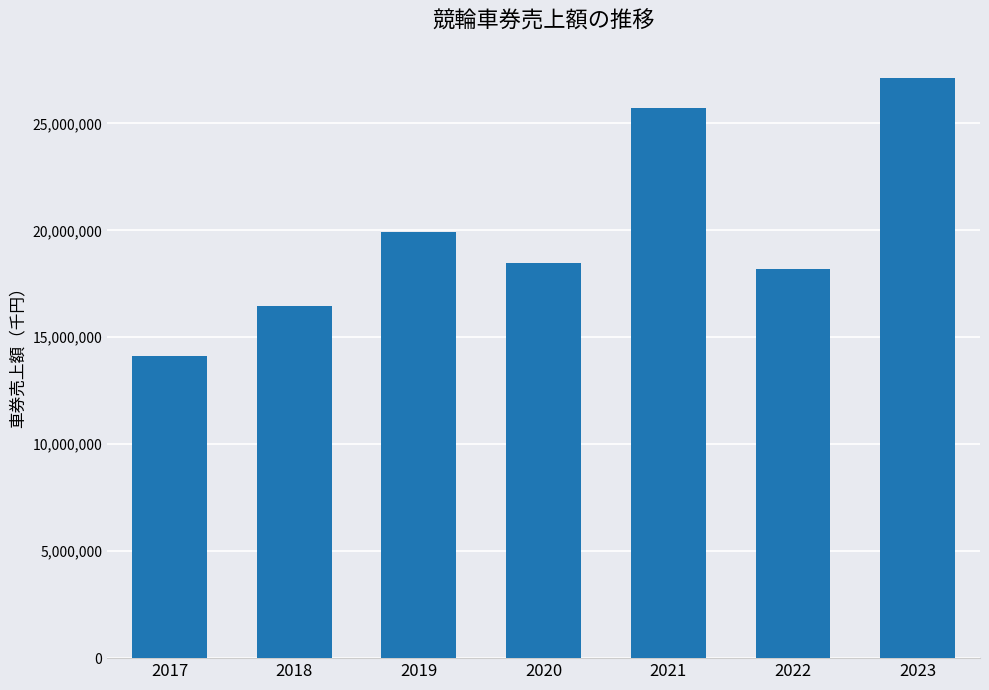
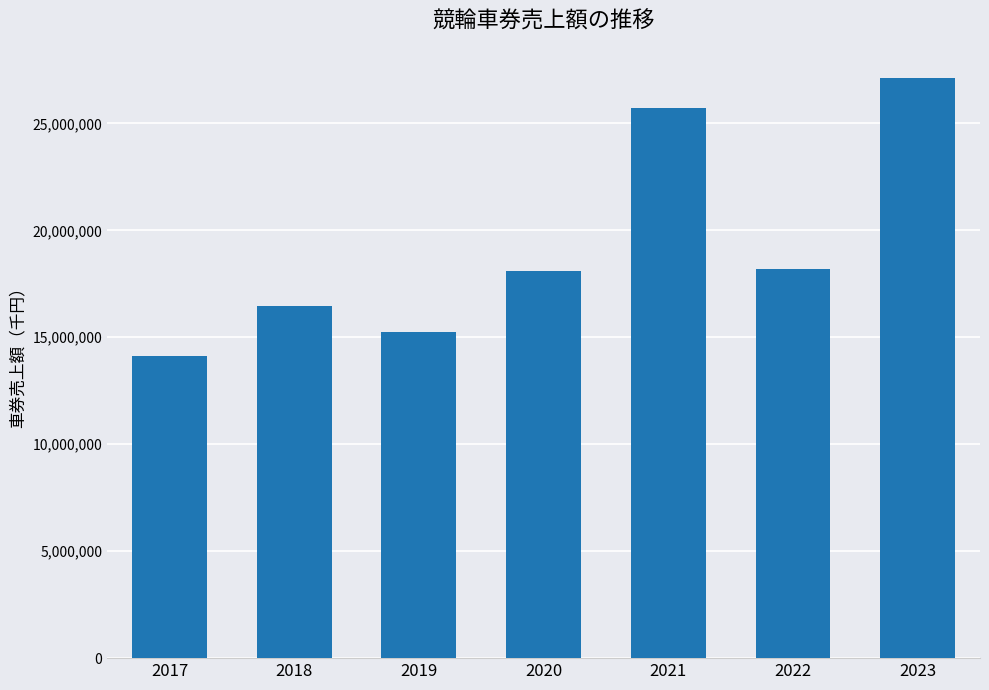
  {
    "2017": "14,100,000",
    "2018": "16,500,000",
-   "2019": "19,900,000",
-   "2020": "18,500,000",
+   "2019": "15,300,000",
+   "2020": "18,100,000",
    "2021": "25,700,000",
    "2022": "18,200,000",
    "2023": "27,100,000"
  }
